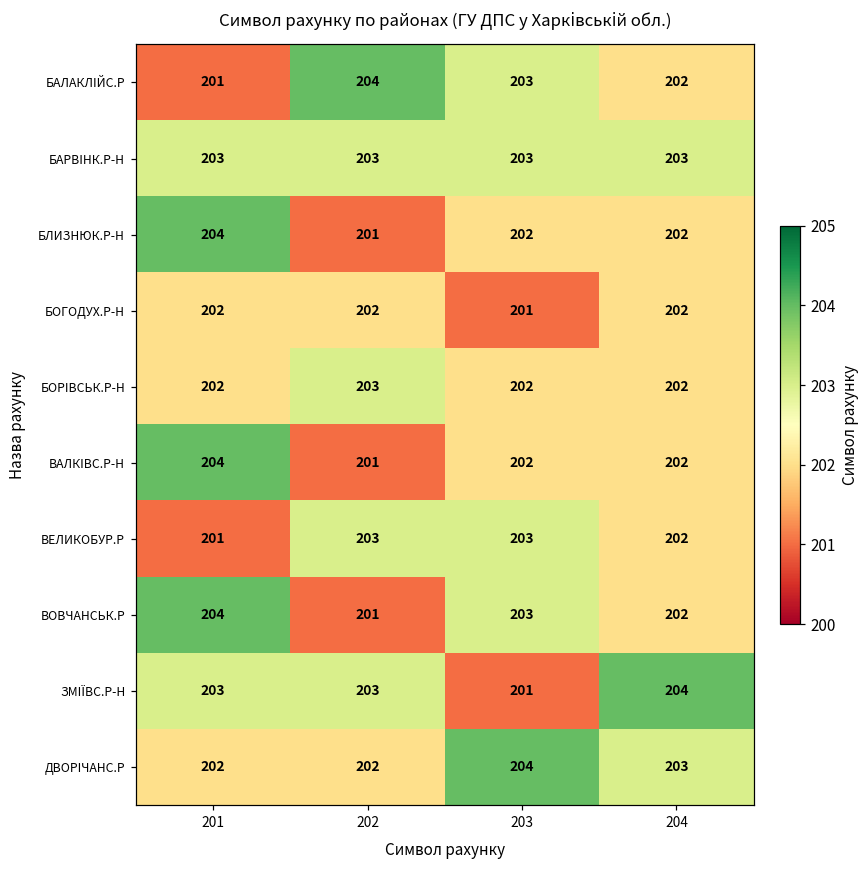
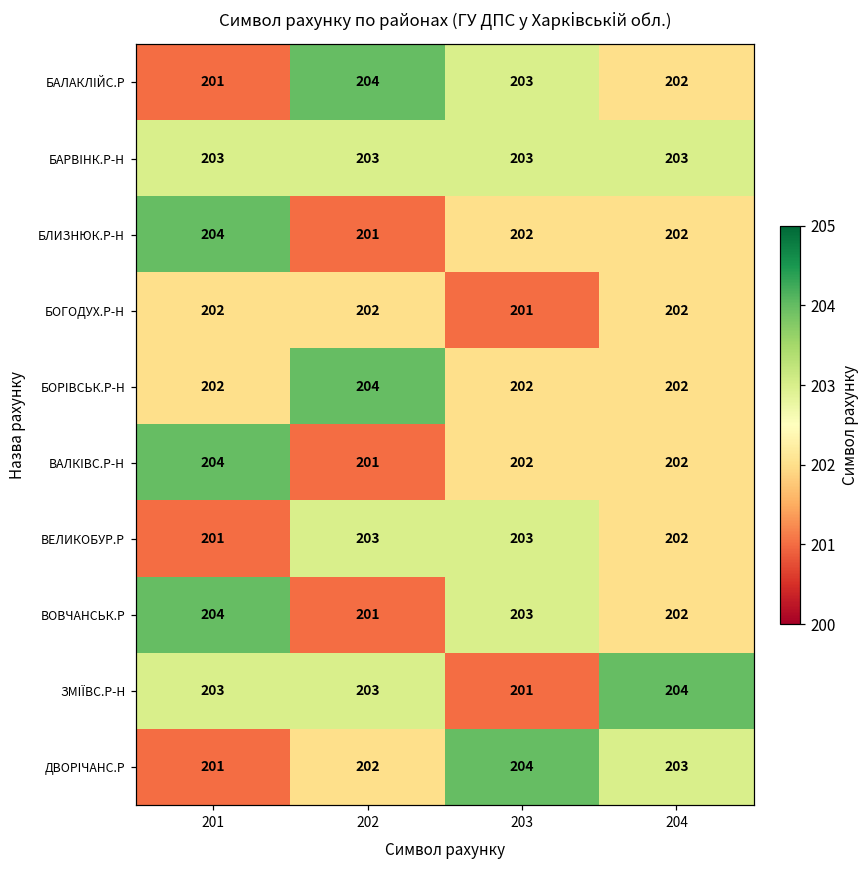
  {
    "БАЛАКЛІЙС.Р": {
      "201": 201,
      "202": 204,
      "203": 203,
      "204": 202
    },
    "БАРВІНК.Р-Н": {
      "201": 203,
      "202": 203,
      "203": 203,
      "204": 203
    },
    "БЛИЗНЮК.Р-Н": {
      "201": 204,
      "202": 201,
      "203": 202,
      "204": 202
    },
    "БОГОДУХ.Р-Н": {
      "201": 202,
      "202": 202,
      "203": 201,
      "204": 202
    },
    "БОРІВСЬК.Р-Н": {
      "201": 202,
-     "202": 203,
+     "202": 204,
      "203": 202,
      "204": 202
    },
    "ВАЛКІВС.Р-Н": {
      "201": 204,
      "202": 201,
      "203": 202,
      "204": 202
    },
    "ВЕЛИКОБУР.Р": {
      "201": 201,
      "202": 203,
      "203": 203,
      "204": 202
    },
    "ВОВЧАНСЬК.Р": {
      "201": 204,
      "202": 201,
      "203": 203,
      "204": 202
    },
    "ЗМІЇВС.Р-Н": {
      "201": 203,
      "202": 203,
      "203": 201,
      "204": 204
    },
    "ДВОРІЧАНС.Р": {
-     "201": 202,
+     "201": 201,
      "202": 202,
      "203": 204,
      "204": 203
    }
  }
